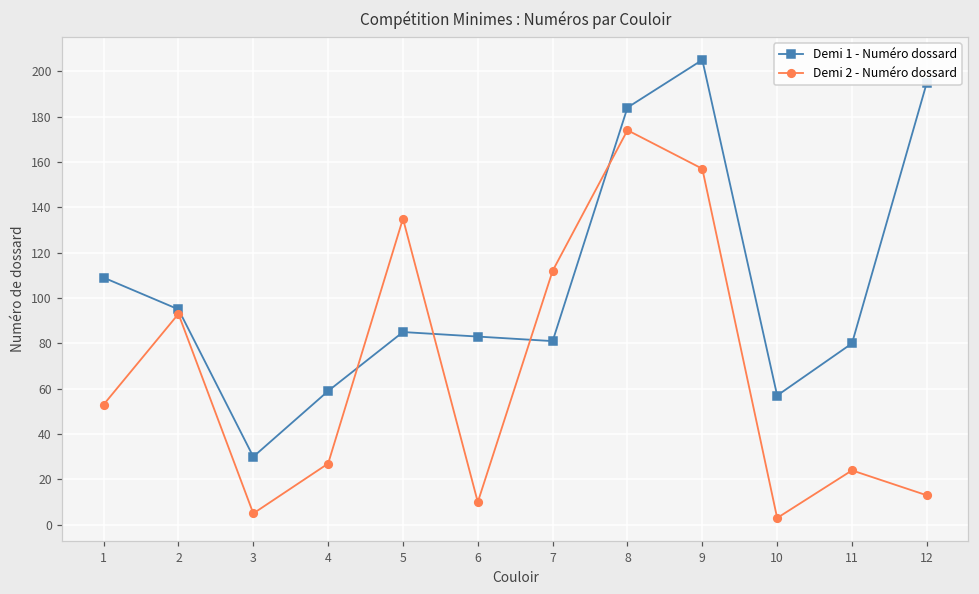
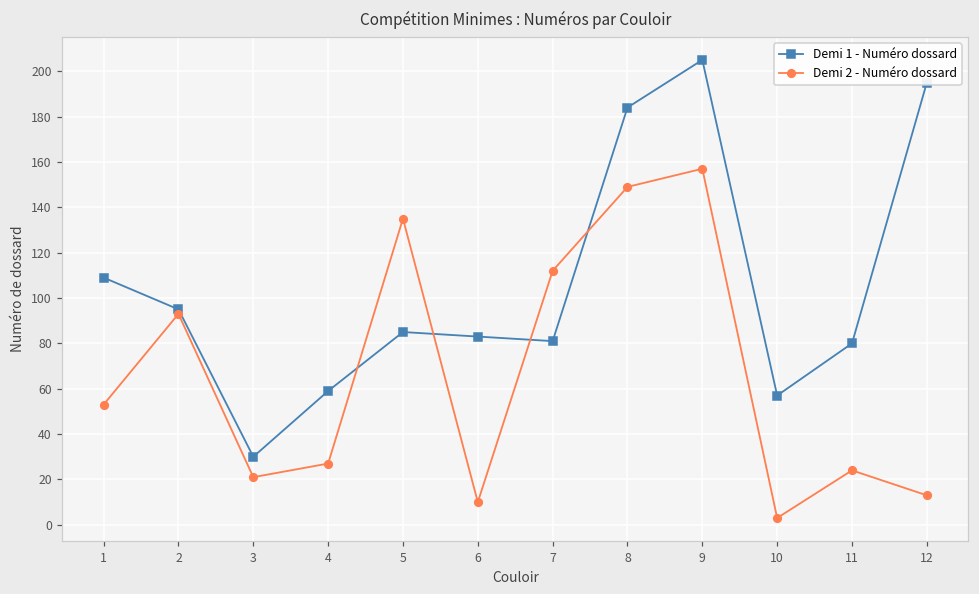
  {
    "Demi 1 - Numéro dossard": {
      "1": 109,
      "2": 95,
      "3": 30,
      "4": 59,
      "5": 85,
      "6": 83,
      "7": 81,
      "8": 184,
      "9": 205,
      "10": 57,
      "11": 80,
      "12": 195
    },
    "Demi 2 - Numéro dossard": {
      "1": 53,
      "2": 93,
-     "3": 5,
+     "3": 21,
      "4": 27,
      "5": 135,
      "6": 10,
      "7": 112,
-     "8": 174,
+     "8": 149,
      "9": 157,
      "10": 3,
      "11": 24,
      "12": 13
    }
  }
